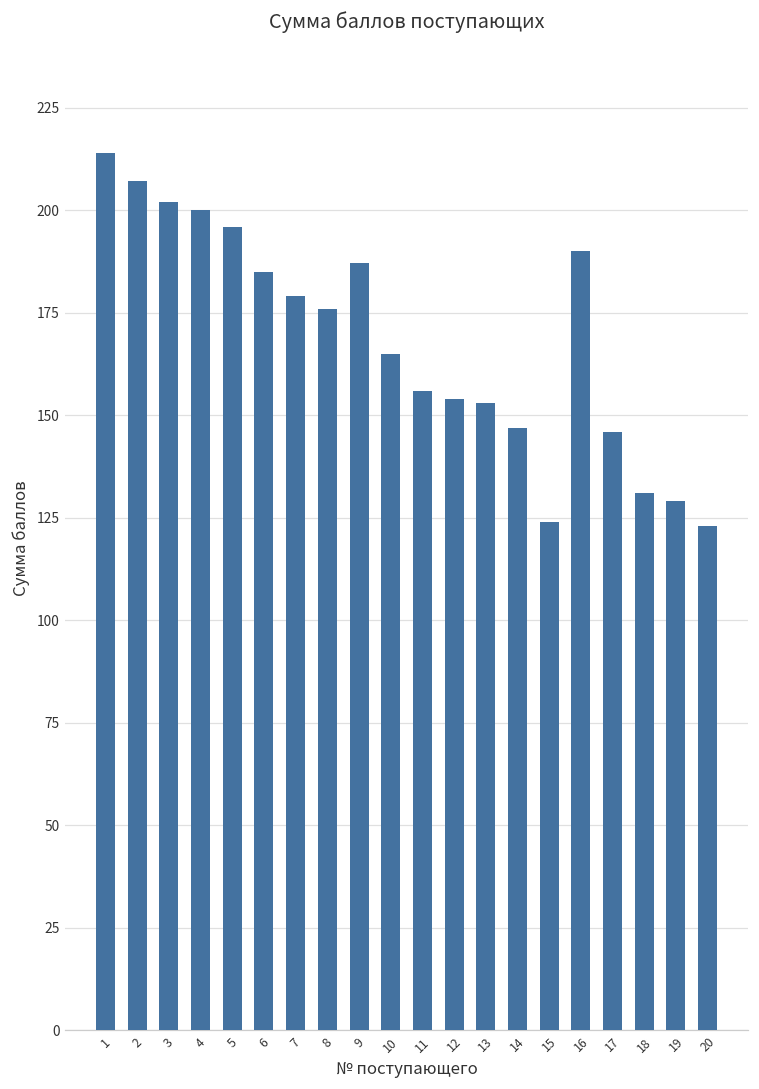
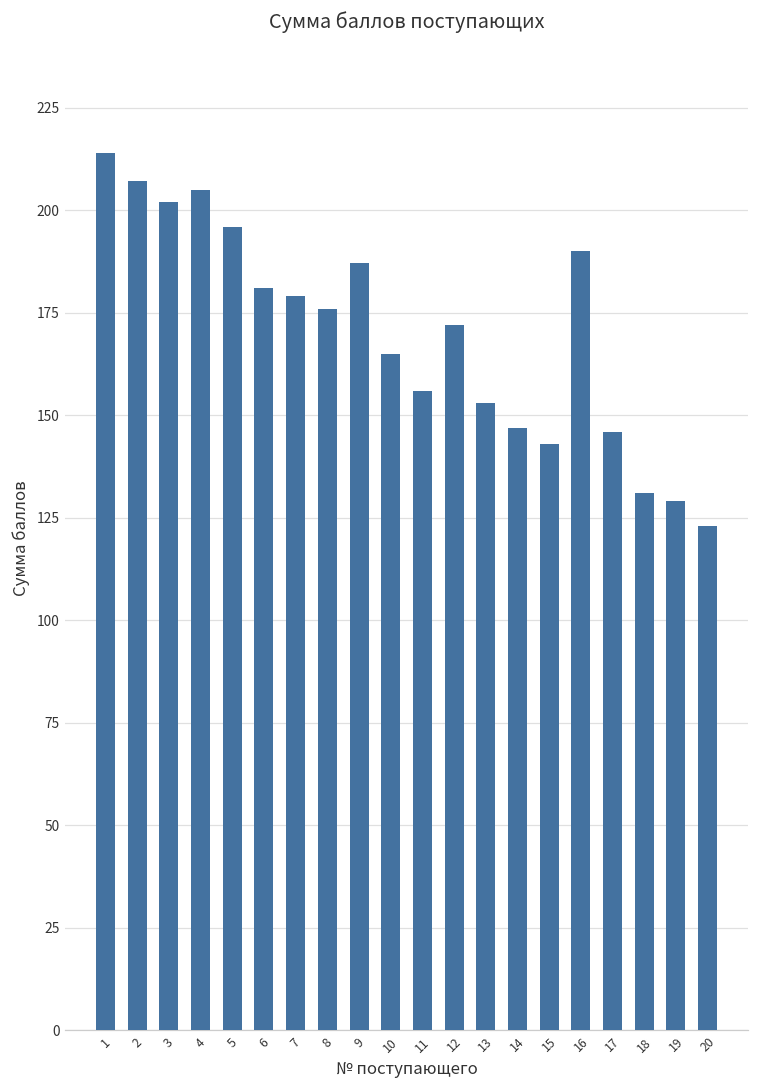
  {
    "1": 214,
    "2": 207,
    "3": 202,
-   "4": 200,
+   "4": 205,
    "5": 196,
-   "6": 185,
+   "6": 181,
    "7": 179,
    "8": 176,
    "9": 187,
    "10": 165,
    "11": 156,
-   "12": 154,
+   "12": 172,
    "13": 153,
    "14": 147,
-   "15": 124,
+   "15": 143,
    "16": 190,
    "17": 146,
    "18": 131,
    "19": 129,
    "20": 123
  }
